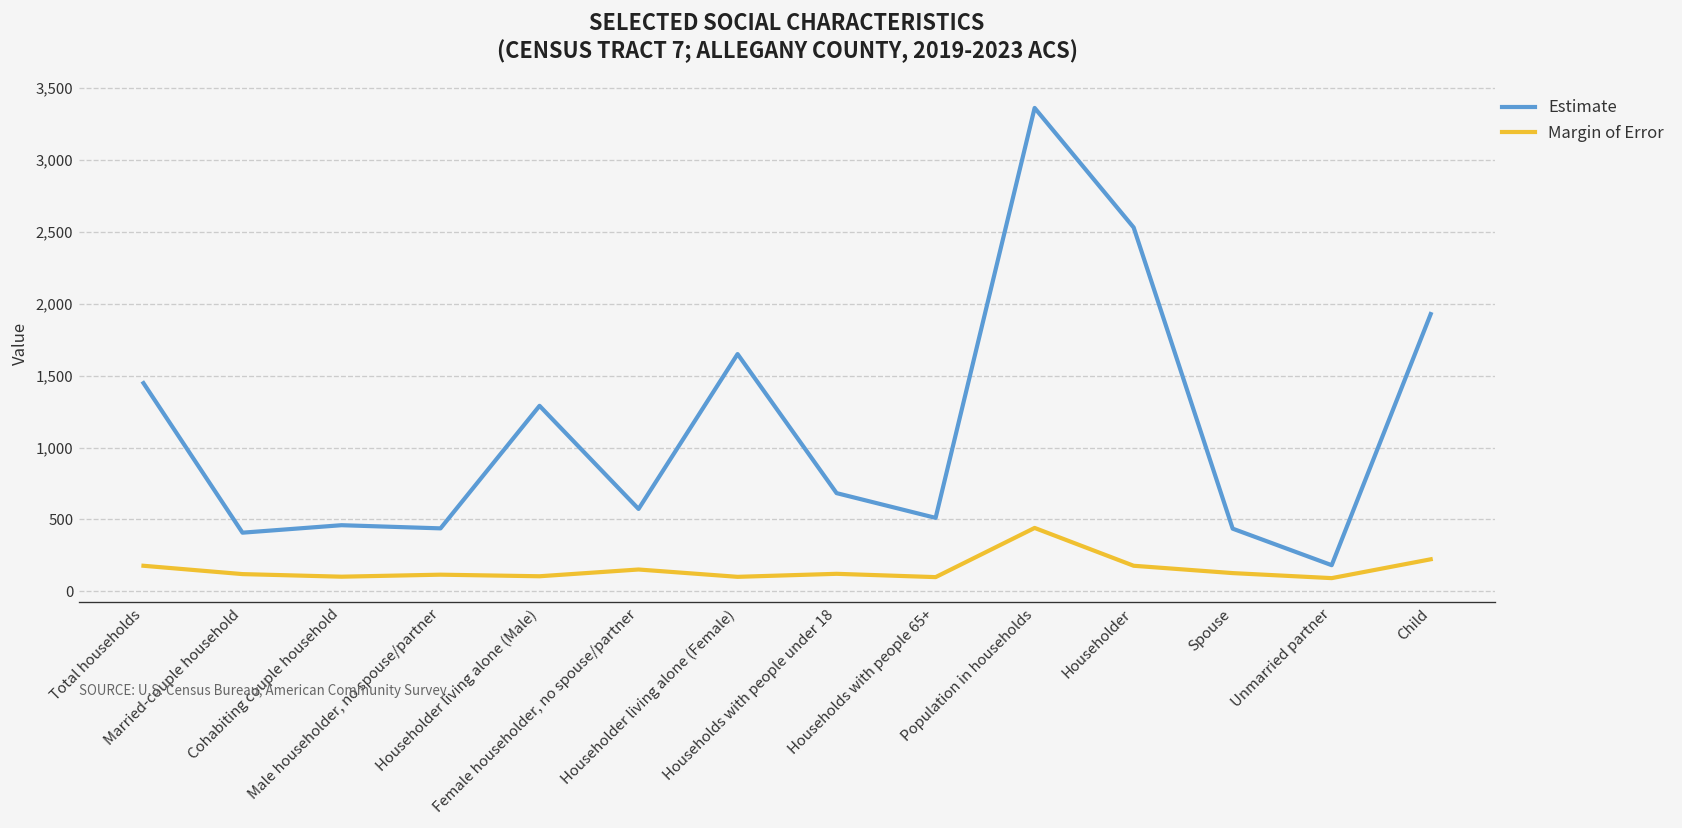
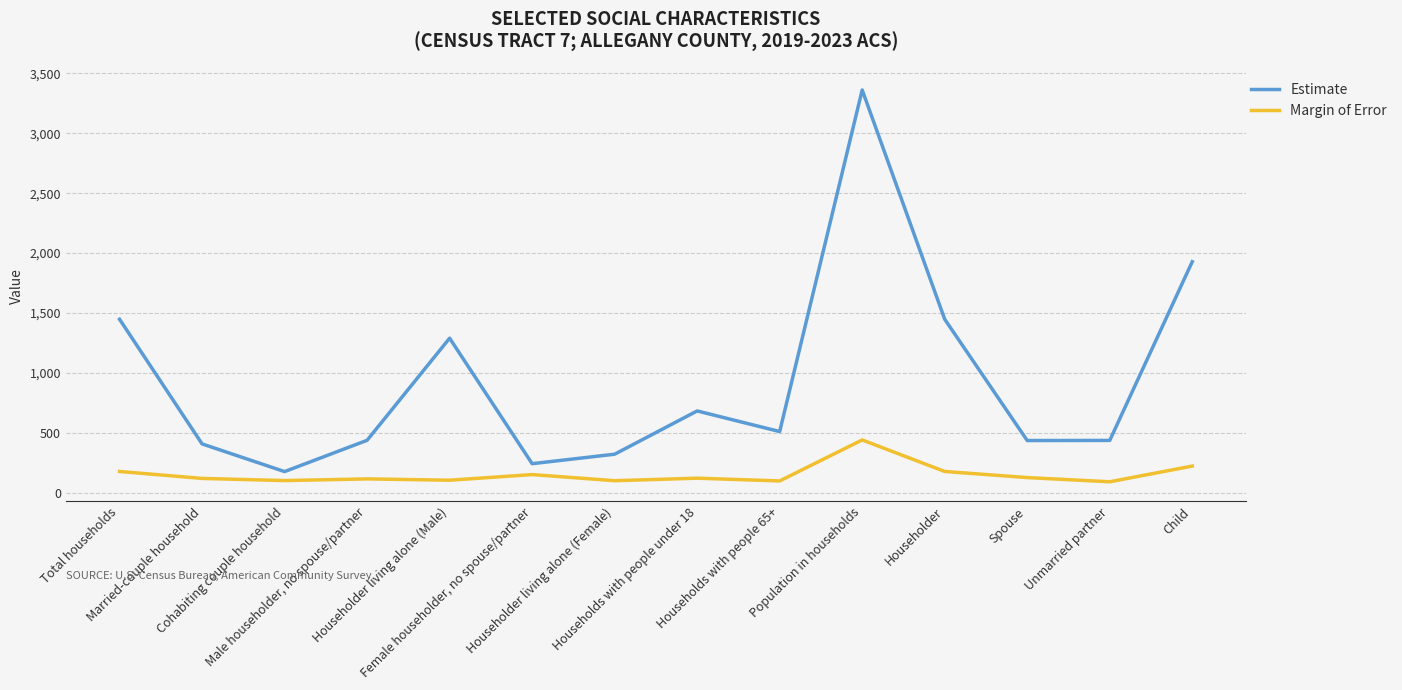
  {
    "Estimate": {
      "Total households": "1,450",
      "Married-couple household": "410",
-     "Cohabiting couple household": "460",
+     "Cohabiting couple household": "180",
      "Male householder, no spouse/partner": "440",
      "Householder living alone (Male)": "1,290",
-     "Female householder, no spouse/partner": "570",
-     "Householder living alone (Female)": "1,650",
+     "Female householder, no spouse/partner": "240",
+     "Householder living alone (Female)": "320",
      "Households with people under 18": "680",
      "Households with people 65+": "510",
      "Population in households": "3,360",
-     "Householder": "2,530",
+     "Householder": "1,450",
      "Spouse": "440",
-     "Unmarried partner": "180",
+     "Unmarried partner": "440",
      "Child": "1,930"
    },
    "Margin of Error": {
      "Total households": "180",
      "Married-couple household": "120",
      "Cohabiting couple household": "100",
      "Male householder, no spouse/partner": "120",
      "Householder living alone (Male)": "110",
      "Female householder, no spouse/partner": "150",
      "Householder living alone (Female)": "100",
      "Households with people under 18": "120",
      "Households with people 65+": "100",
      "Population in households": "440",
      "Householder": "180",
      "Spouse": "130",
      "Unmarried partner": "90",
      "Child": "220"
    }
  }
